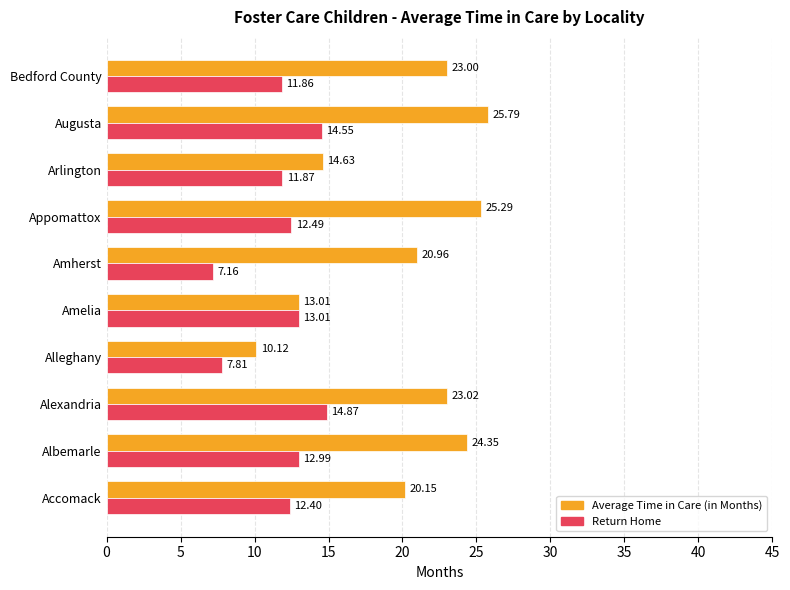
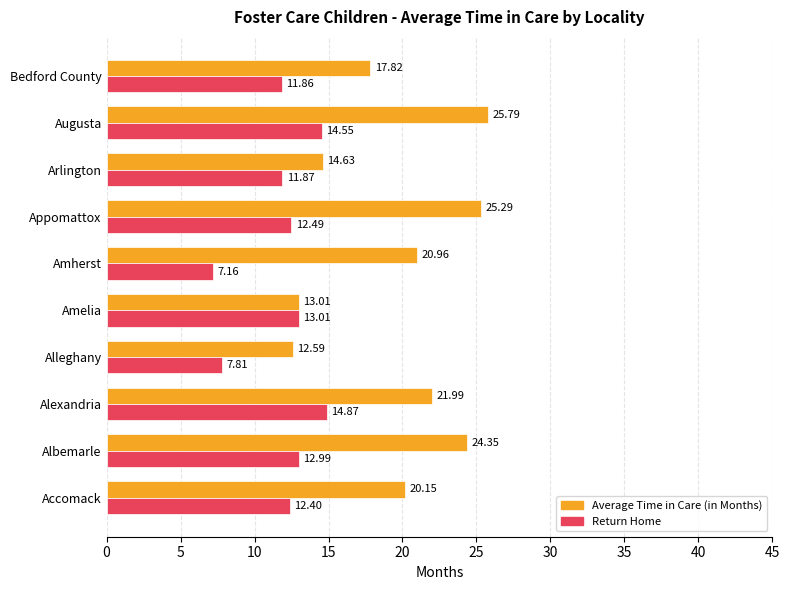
  {
    "Average Time in Care (in Months)": {
-     "Bedford County": 23.00,
+     "Bedford County": 17.82,
      "Augusta": 25.79,
      "Arlington": 14.63,
      "Appomattox": 25.29,
      "Amherst": 20.96,
      "Amelia": 13.01,
-     "Alleghany": 10.12,
-     "Alexandria": 23.02,
+     "Alleghany": 12.59,
+     "Alexandria": 21.99,
      "Albemarle": 24.35,
      "Accomack": 20.15
    },
    "Return Home": {
      "Bedford County": 11.86,
      "Augusta": 14.55,
      "Arlington": 11.87,
      "Appomattox": 12.49,
      "Amherst": 7.16,
      "Amelia": 13.01,
      "Alleghany": 7.81,
      "Alexandria": 14.87,
      "Albemarle": 12.99,
      "Accomack": 12.40
    }
  }
